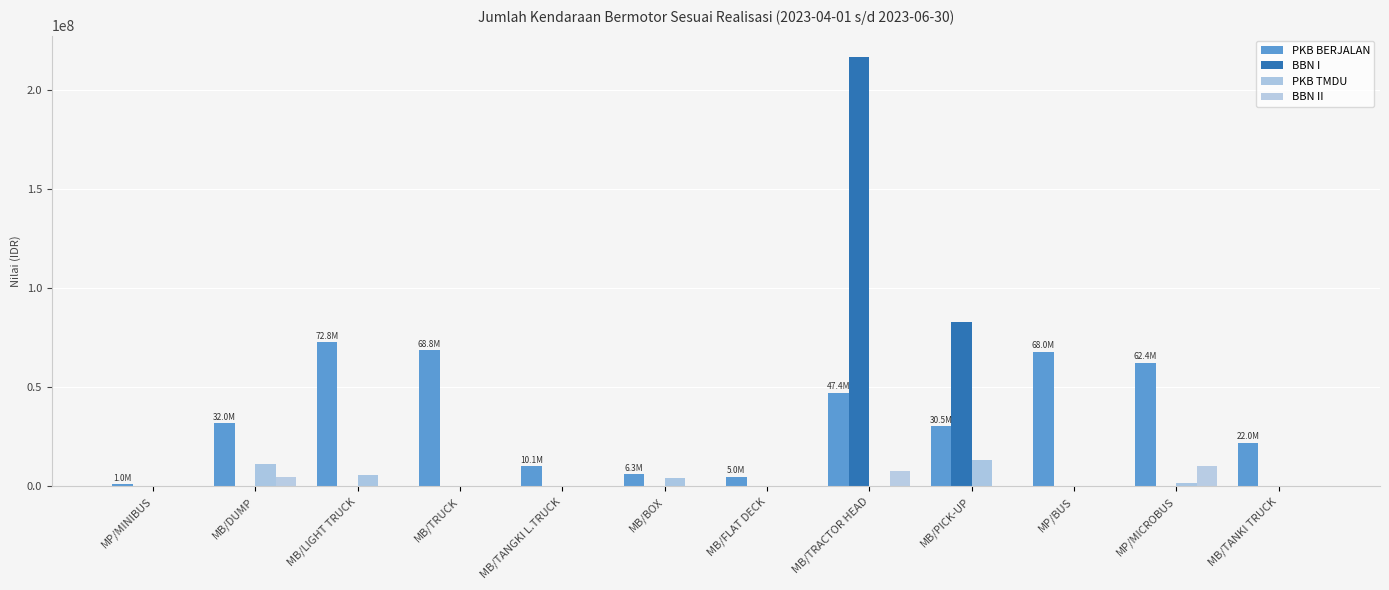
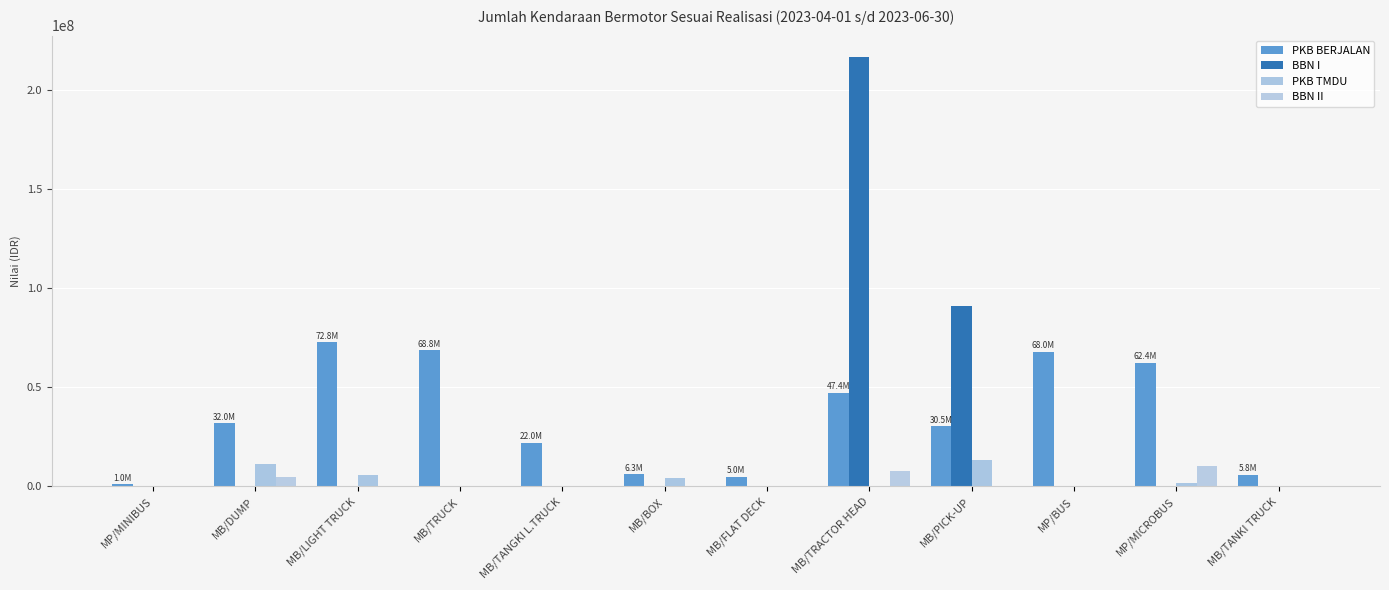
  {
    "PKB BERJALAN": {
      "MP/MINIBUS": "1.0M",
      "MB/DUMP": "32.0M",
      "MB/LIGHT TRUCK": "72.8M",
      "MB/TRUCK": "68.8M",
-     "MB/TANGKI L.TRUCK": "10.1M",
+     "MB/TANGKI L.TRUCK": "22.0M",
      "MB/BOX": "6.3M",
      "MB/FLAT DECK": "5.0M",
      "MB/TRACTOR HEAD": "47.4M",
      "MB/PICK-UP": "30.5M",
      "MP/BUS": "68.0M",
      "MP/MICROBUS": "62.4M",
-     "MB/TANKI TRUCK": "22.0M"
+     "MB/TANKI TRUCK": "5.8M"
    },
    "BBN I": {
      "MP/MINIBUS": "0",
      "MB/DUMP": "0",
      "MB/LIGHT TRUCK": "0",
      "MB/TRUCK": "0",
      "MB/TANGKI L.TRUCK": "0",
      "MB/BOX": "0",
      "MB/FLAT DECK": "0",
      "MB/TRACTOR HEAD": "217000000",
-     "MB/PICK-UP": "83000000",
+     "MB/PICK-UP": "91000000",
      "MP/BUS": "0",
      "MP/MICROBUS": "0",
      "MB/TANKI TRUCK": "0"
    }
  }
